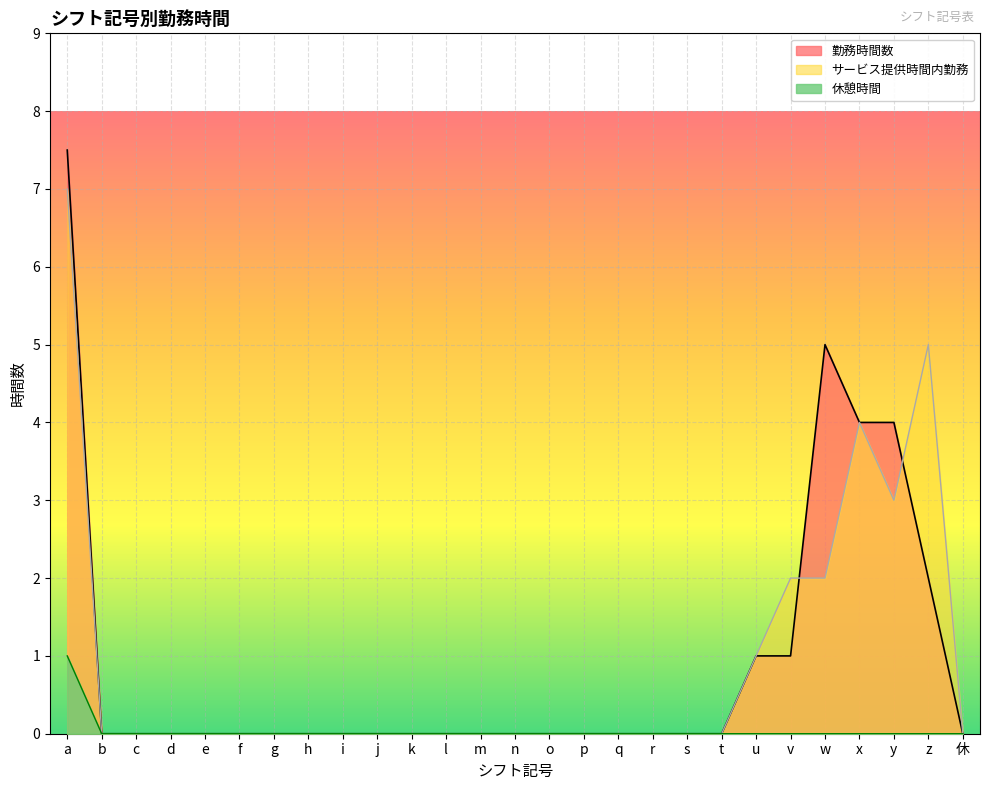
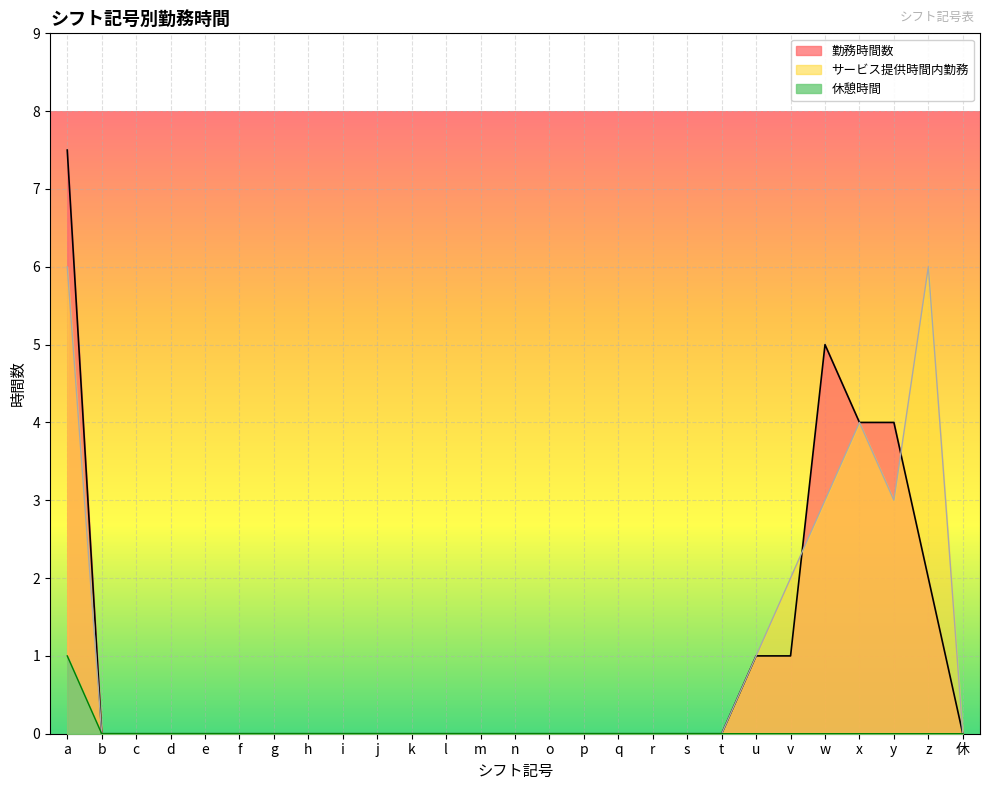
  {
    "勤務時間数": {
      "a": 7.5,
      "v": 1,
      "w": 5,
      "y": 4,
      "z": 2
    },
    "サービス提供時間内勤務": {
-     "a": 7,
+     "a": 6,
      "v": 2,
-     "w": 2,
+     "w": 3,
      "y": 3,
-     "z": 5
+     "z": 6
    },
    "休憩時間": {
      "a": 1,
      "u": 0,
      "v": 0,
      "w": 0,
      "x": 0,
      "y": 0,
      "z": 0
    }
  }
